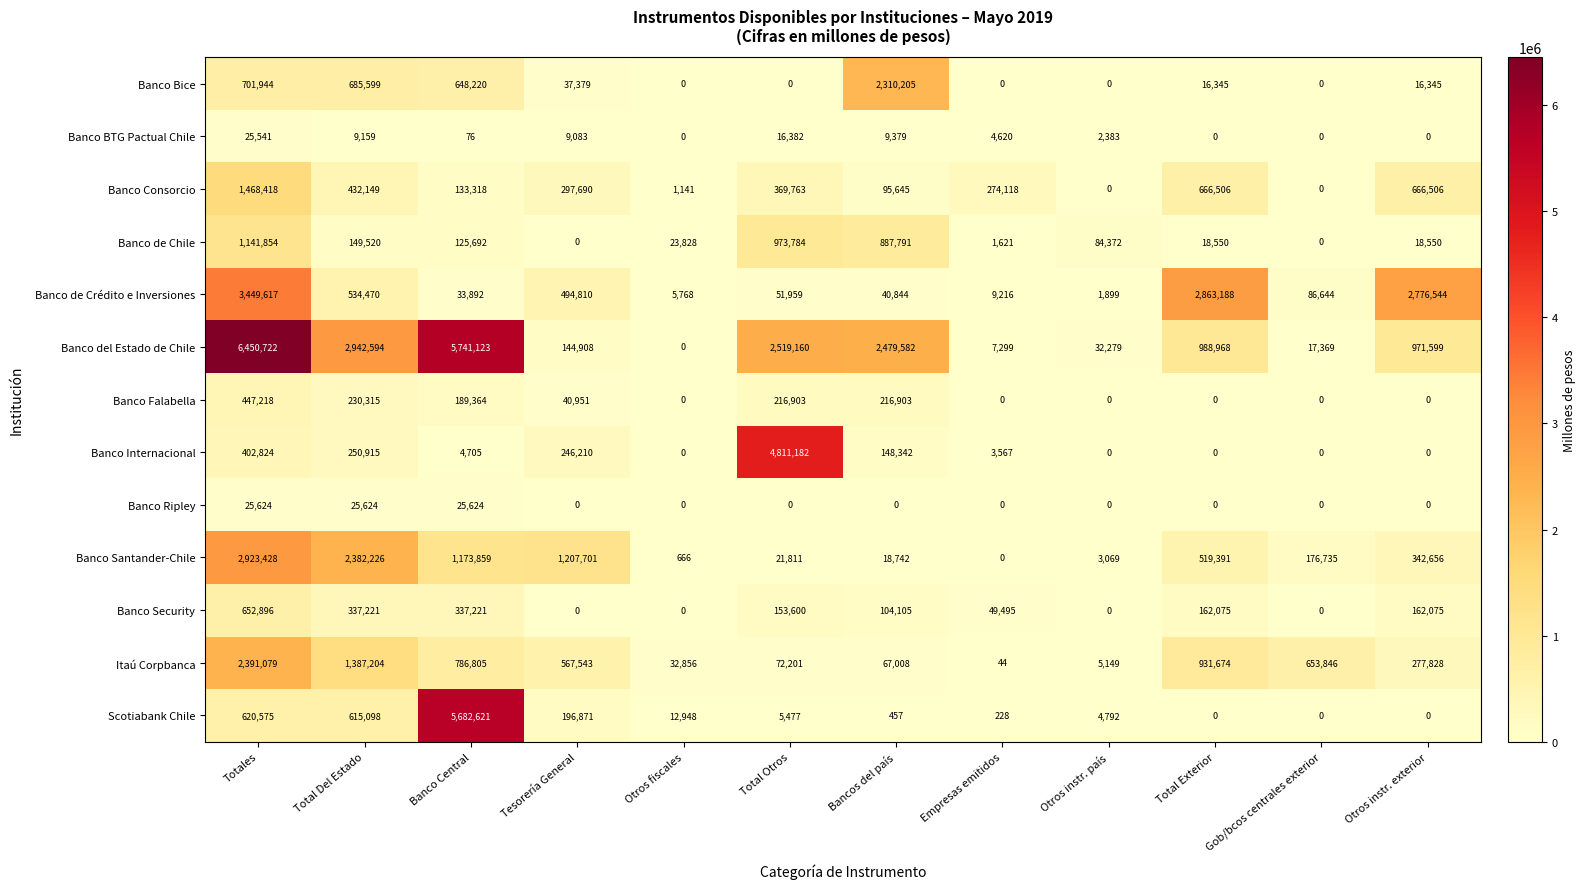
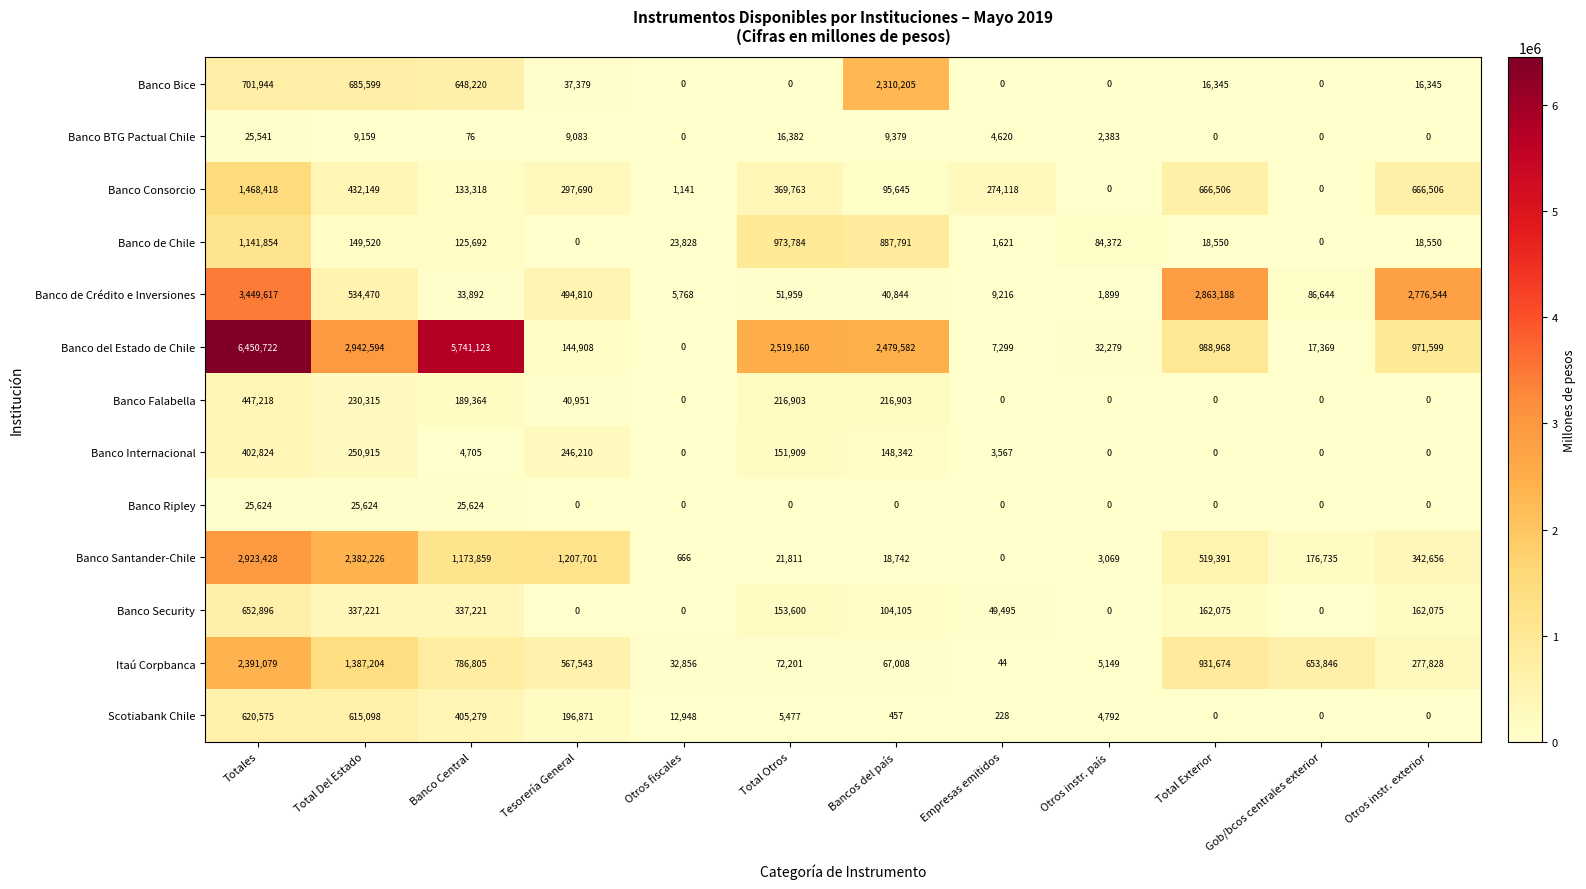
  {
    "Banco Bice": {
      "Totales": "701,944",
      "Total Del Estado": "685,599",
      "Banco Central": "648,220",
      "Tesorería General": "37,379",
      "Otros fiscales": "0",
      "Total Otros": "0",
      "Bancos del país": "2,310,205",
      "Empresas emitidos": "0",
      "Otros instr. país": "0",
      "Total Exterior": "16,345",
      "Gob/bcos centrales exterior": "0",
      "Otros instr. exterior": "16,345"
    },
    "Banco BTG Pactual Chile": {
      "Totales": "25,541",
      "Total Del Estado": "9,159",
      "Banco Central": "76",
      "Tesorería General": "9,083",
      "Otros fiscales": "0",
      "Total Otros": "16,382",
      "Bancos del país": "9,379",
      "Empresas emitidos": "4,620",
      "Otros instr. país": "2,383",
      "Total Exterior": "0",
      "Gob/bcos centrales exterior": "0",
      "Otros instr. exterior": "0"
    },
    "Banco Consorcio": {
      "Totales": "1,468,418",
      "Total Del Estado": "432,149",
      "Banco Central": "133,318",
      "Tesorería General": "297,690",
      "Otros fiscales": "1,141",
      "Total Otros": "369,763",
      "Bancos del país": "95,645",
      "Empresas emitidos": "274,118",
      "Otros instr. país": "0",
      "Total Exterior": "666,506",
      "Gob/bcos centrales exterior": "0",
      "Otros instr. exterior": "666,506"
    },
    "Banco de Chile": {
      "Totales": "1,141,854",
      "Total Del Estado": "149,520",
      "Banco Central": "125,692",
      "Tesorería General": "0",
      "Otros fiscales": "23,828",
      "Total Otros": "973,784",
      "Bancos del país": "887,791",
      "Empresas emitidos": "1,621",
      "Otros instr. país": "84,372",
      "Total Exterior": "18,550",
      "Gob/bcos centrales exterior": "0",
      "Otros instr. exterior": "18,550"
    },
    "Banco de Crédito e Inversiones": {
      "Totales": "3,449,617",
      "Total Del Estado": "534,470",
      "Banco Central": "33,892",
      "Tesorería General": "494,810",
      "Otros fiscales": "5,768",
      "Total Otros": "51,959",
      "Bancos del país": "40,844",
      "Empresas emitidos": "9,216",
      "Otros instr. país": "1,899",
      "Total Exterior": "2,863,188",
      "Gob/bcos centrales exterior": "86,644",
      "Otros instr. exterior": "2,776,544"
    },
    "Banco del Estado de Chile": {
      "Totales": "6,450,722",
      "Total Del Estado": "2,942,594",
      "Banco Central": "5,741,123",
      "Tesorería General": "144,908",
      "Otros fiscales": "0",
      "Total Otros": "2,519,160",
      "Bancos del país": "2,479,582",
      "Empresas emitidos": "7,299",
      "Otros instr. país": "32,279",
      "Total Exterior": "988,968",
      "Gob/bcos centrales exterior": "17,369",
      "Otros instr. exterior": "971,599"
    },
    "Banco Falabella": {
      "Totales": "447,218",
      "Total Del Estado": "230,315",
      "Banco Central": "189,364",
      "Tesorería General": "40,951",
      "Otros fiscales": "0",
      "Total Otros": "216,903",
      "Bancos del país": "216,903",
      "Empresas emitidos": "0",
      "Otros instr. país": "0",
      "Total Exterior": "0",
      "Gob/bcos centrales exterior": "0",
      "Otros instr. exterior": "0"
    },
    "Banco Internacional": {
      "Totales": "402,824",
      "Total Del Estado": "250,915",
      "Banco Central": "4,705",
      "Tesorería General": "246,210",
      "Otros fiscales": "0",
-     "Total Otros": "4,811,182",
+     "Total Otros": "151,909",
      "Bancos del país": "148,342",
      "Empresas emitidos": "3,567",
      "Otros instr. país": "0",
      "Total Exterior": "0",
      "Gob/bcos centrales exterior": "0",
      "Otros instr. exterior": "0"
    },
    "Banco Ripley": {
      "Totales": "25,624",
      "Total Del Estado": "25,624",
      "Banco Central": "25,624",
      "Tesorería General": "0",
      "Otros fiscales": "0",
      "Total Otros": "0",
      "Bancos del país": "0",
      "Empresas emitidos": "0",
      "Otros instr. país": "0",
      "Total Exterior": "0",
      "Gob/bcos centrales exterior": "0",
      "Otros instr. exterior": "0"
    },
    "Banco Santander-Chile": {
      "Totales": "2,923,428",
      "Total Del Estado": "2,382,226",
      "Banco Central": "1,173,859",
      "Tesorería General": "1,207,701",
      "Otros fiscales": "666",
      "Total Otros": "21,811",
      "Bancos del país": "18,742",
      "Empresas emitidos": "0",
      "Otros instr. país": "3,069",
      "Total Exterior": "519,391",
      "Gob/bcos centrales exterior": "176,735",
      "Otros instr. exterior": "342,656"
    },
    "Banco Security": {
      "Totales": "652,896",
      "Total Del Estado": "337,221",
      "Banco Central": "337,221",
      "Tesorería General": "0",
      "Otros fiscales": "0",
      "Total Otros": "153,600",
      "Bancos del país": "104,105",
      "Empresas emitidos": "49,495",
      "Otros instr. país": "0",
      "Total Exterior": "162,075",
      "Gob/bcos centrales exterior": "0",
      "Otros instr. exterior": "162,075"
    },
    "Itaú Corpbanca": {
      "Totales": "2,391,079",
      "Total Del Estado": "1,387,204",
      "Banco Central": "786,805",
      "Tesorería General": "567,543",
      "Otros fiscales": "32,856",
      "Total Otros": "72,201",
      "Bancos del país": "67,008",
      "Empresas emitidos": "44",
      "Otros instr. país": "5,149",
      "Total Exterior": "931,674",
      "Gob/bcos centrales exterior": "653,846",
      "Otros instr. exterior": "277,828"
    },
    "Scotiabank Chile": {
      "Totales": "620,575",
      "Total Del Estado": "615,098",
-     "Banco Central": "5,682,621",
+     "Banco Central": "405,279",
      "Tesorería General": "196,871",
      "Otros fiscales": "12,948",
      "Total Otros": "5,477",
      "Bancos del país": "457",
      "Empresas emitidos": "228",
      "Otros instr. país": "4,792",
      "Total Exterior": "0",
      "Gob/bcos centrales exterior": "0",
      "Otros instr. exterior": "0"
    }
  }
